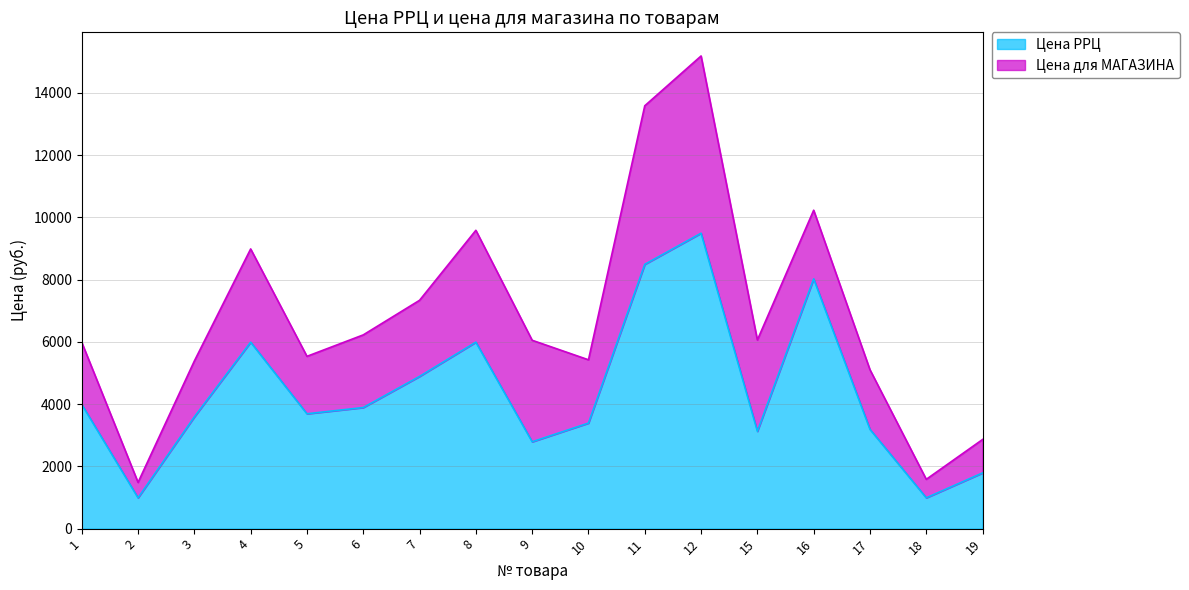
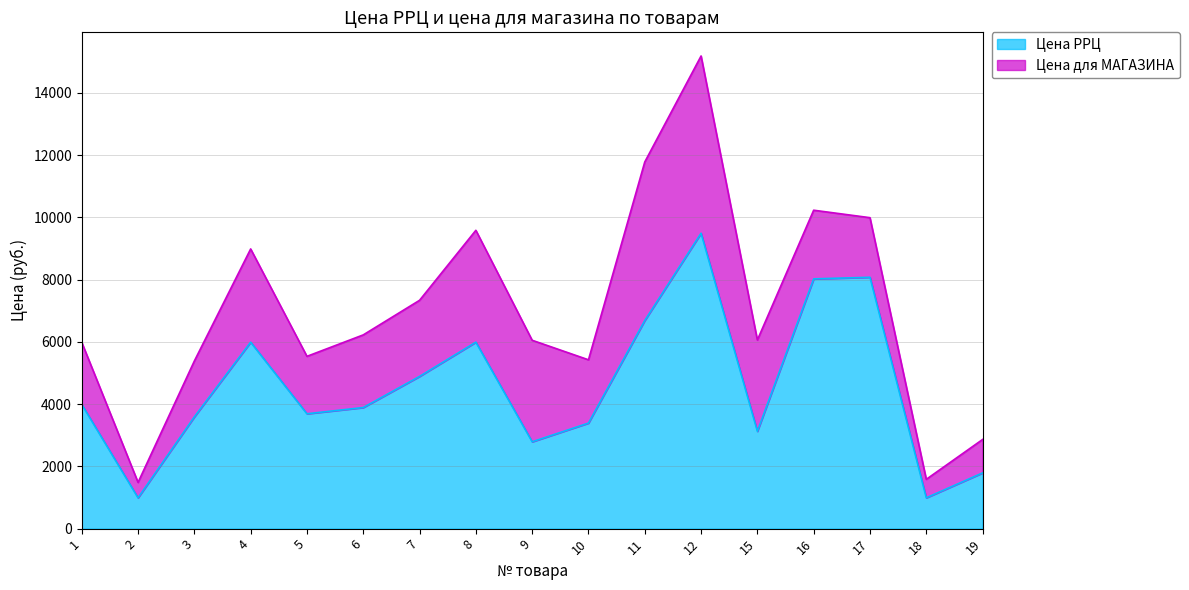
  {
    "Цена РРЦ": {
      "1": 4000,
      "2": 1000,
      "3": 3600,
      "4": 6000,
      "5": 3700,
      "6": 3900,
      "7": 4900,
      "8": 6000,
      "9": 2800,
      "10": 3400,
-     "11": 8500,
+     "11": 6700,
      "12": 9500,
      "15": 3100,
      "16": 8000,
-     "17": 3200,
+     "17": 8100,
      "18": 1000,
      "19": 1800
    },
    "Цена для МАГАЗИНА": {
      "1": 2000,
      "2": 500,
      "3": 1800,
      "4": 3000,
      "5": 1800,
      "6": 2300,
      "7": 2400,
      "8": 3600,
      "9": 3300,
      "10": 2000,
      "11": 5100,
      "12": 5700,
      "15": 2900,
      "16": 2200,
      "17": 1900,
      "18": 600,
      "19": 1100
    }
  }
